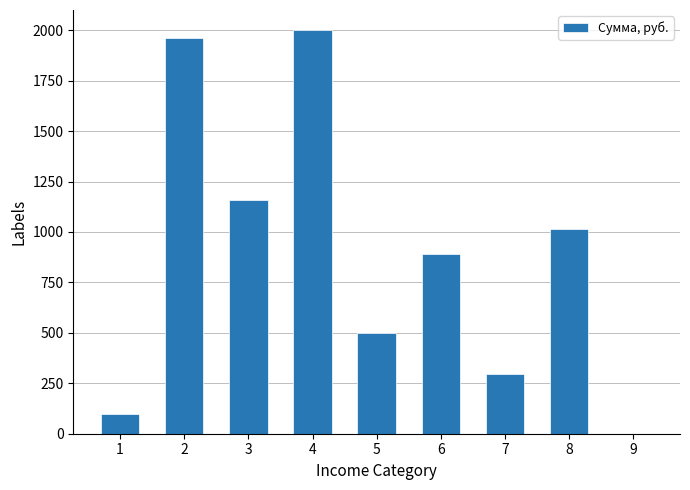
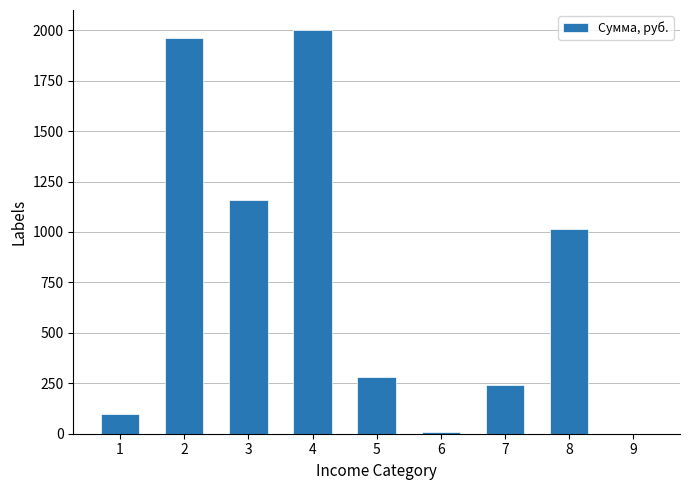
  {
    "1": 100,
    "2": 1960,
    "3": 1160,
    "4": 2000,
-   "5": 500,
-   "6": 890,
-   "7": 290,
+   "5": 280,
+   "6": 10,
+   "7": 240,
    "8": 1020
  }
